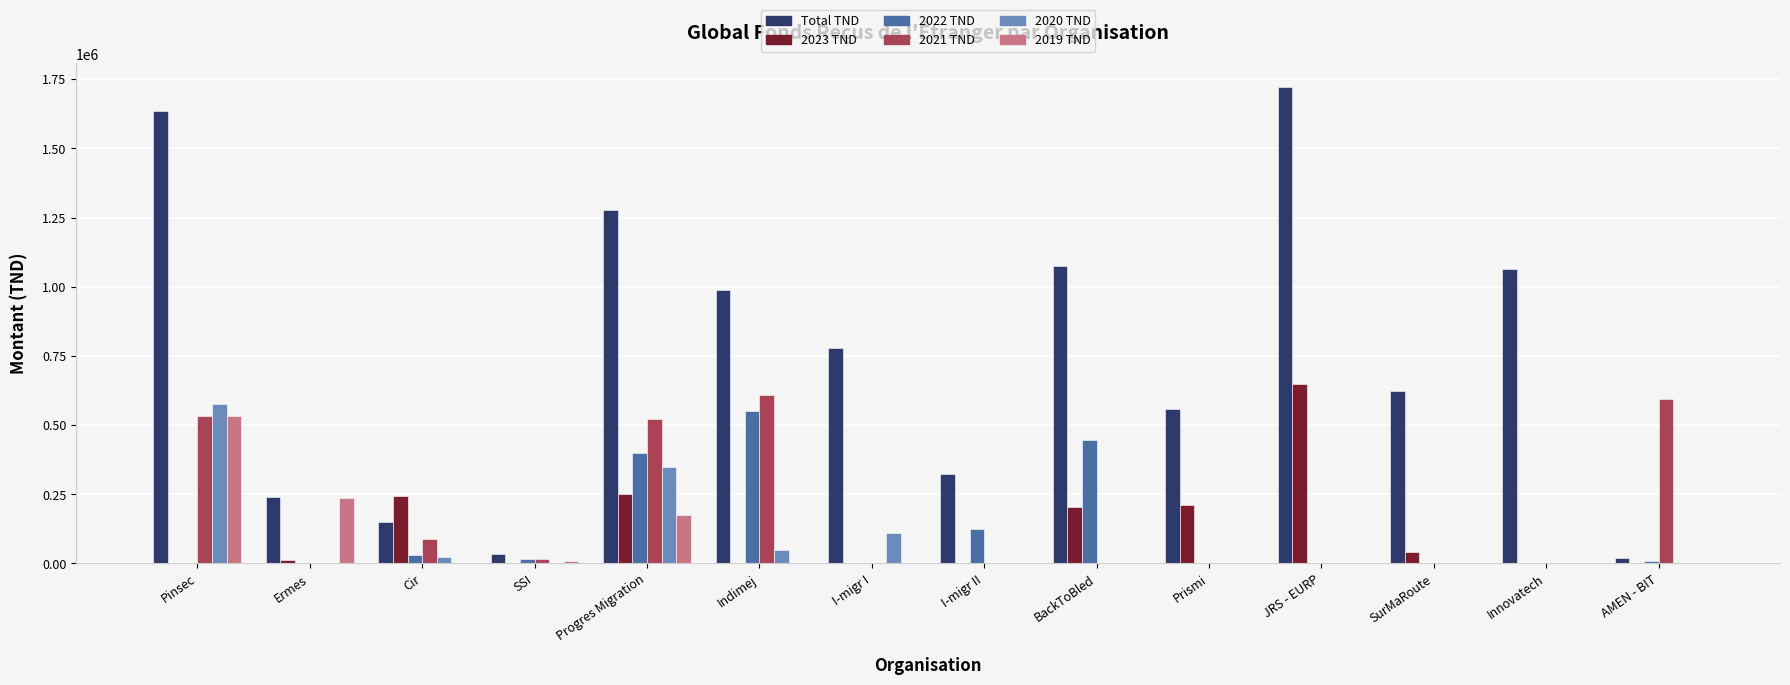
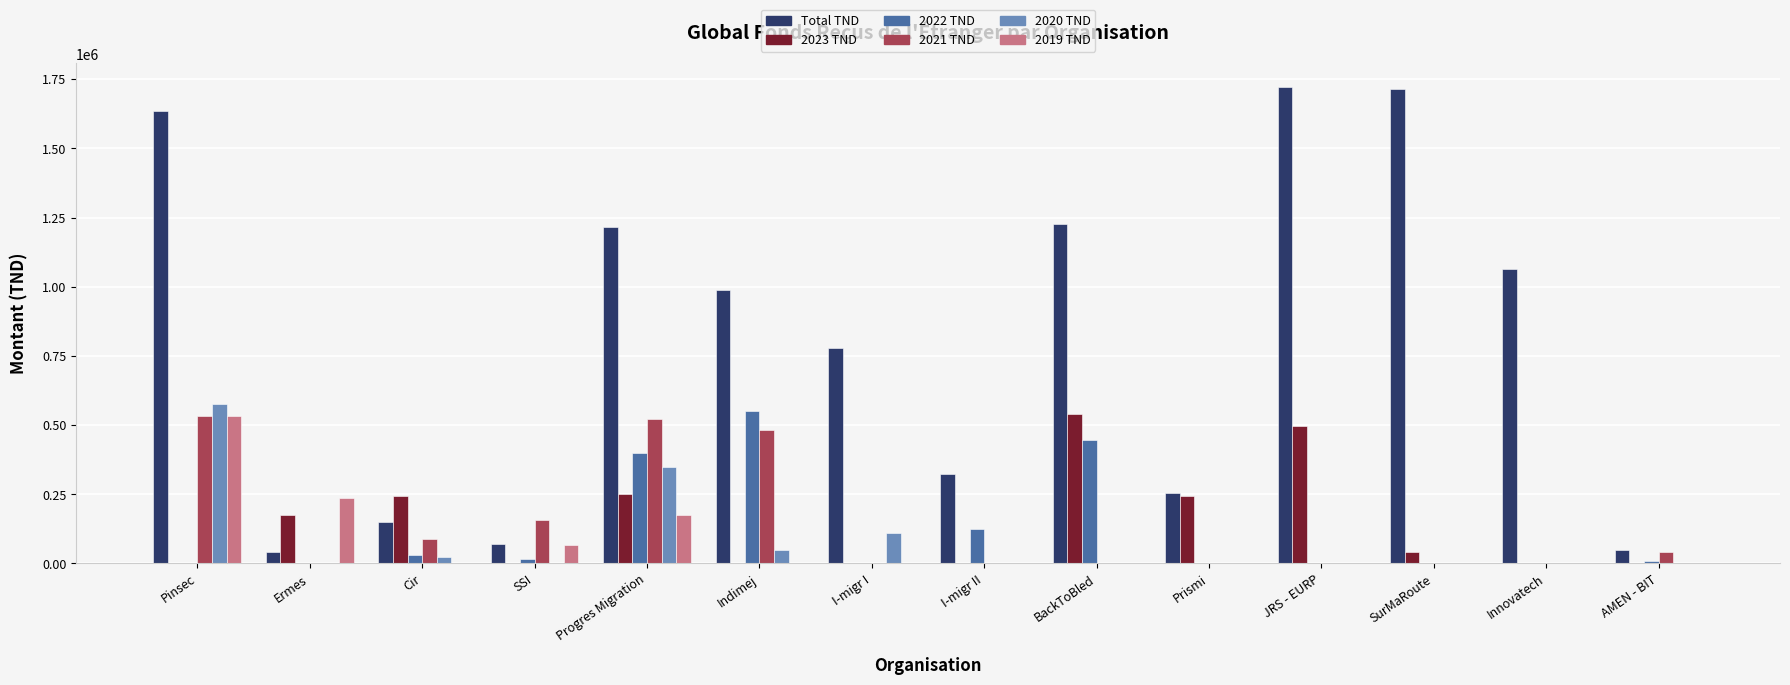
  {
    "Total TND": {
      "Pinsec": 1630000,
-     "Ermes": 240000,
+     "Ermes": 40000,
      "Cir": 150000,
-     "SSI": 30000,
-     "Progres Migration": 1280000,
+     "SSI": 70000,
+     "Progres Migration": 1220000,
      "Indimej": 990000,
      "I-migr I": 780000,
      "I-migr II": 320000,
-     "BackToBled": 1070000,
-     "Prismi": 560000,
+     "BackToBled": 1220000,
+     "Prismi": 250000,
      "JRS - EURP": 1720000,
-     "SurMaRoute": 620000,
+     "SurMaRoute": 1710000,
      "Innovatech": 1070000,
-     "AMEN - BIT": 20000
+     "AMEN - BIT": 50000
    },
    "2023 TND": {
      "Pinsec": 0,
-     "Ermes": 10000,
+     "Ermes": 180000,
      "Cir": 240000,
      "SSI": 0,
      "Progres Migration": 250000,
      "Indimej": 0,
      "I-migr I": 0,
      "I-migr II": 0,
-     "BackToBled": 200000,
-     "Prismi": 210000,
-     "JRS - EURP": 650000,
+     "BackToBled": 540000,
+     "Prismi": 240000,
+     "JRS - EURP": 500000,
      "SurMaRoute": 40000,
      "Innovatech": 0,
      "AMEN - BIT": 0
    },
    "2021 TND": {
      "Pinsec": 530000,
      "Ermes": 0,
      "Cir": 90000,
-     "SSI": 20000,
+     "SSI": 160000,
      "Progres Migration": 520000,
-     "Indimej": 610000,
+     "Indimej": 480000,
      "I-migr I": 0,
      "I-migr II": 0,
      "BackToBled": 0,
      "Prismi": 0,
      "JRS - EURP": 0,
      "SurMaRoute": 0,
      "Innovatech": 0,
-     "AMEN - BIT": 590000
+     "AMEN - BIT": 40000
    },
    "2019 TND": {
      "Pinsec": 530000,
      "Ermes": 240000,
      "Cir": 0,
-     "SSI": 10000,
+     "SSI": 70000,
      "Progres Migration": 180000,
      "Indimej": 0,
      "I-migr I": 0,
      "I-migr II": 0,
      "BackToBled": 0,
      "Prismi": 0,
      "JRS - EURP": 0,
      "SurMaRoute": 0,
      "Innovatech": 0,
      "AMEN - BIT": 0
    }
  }
